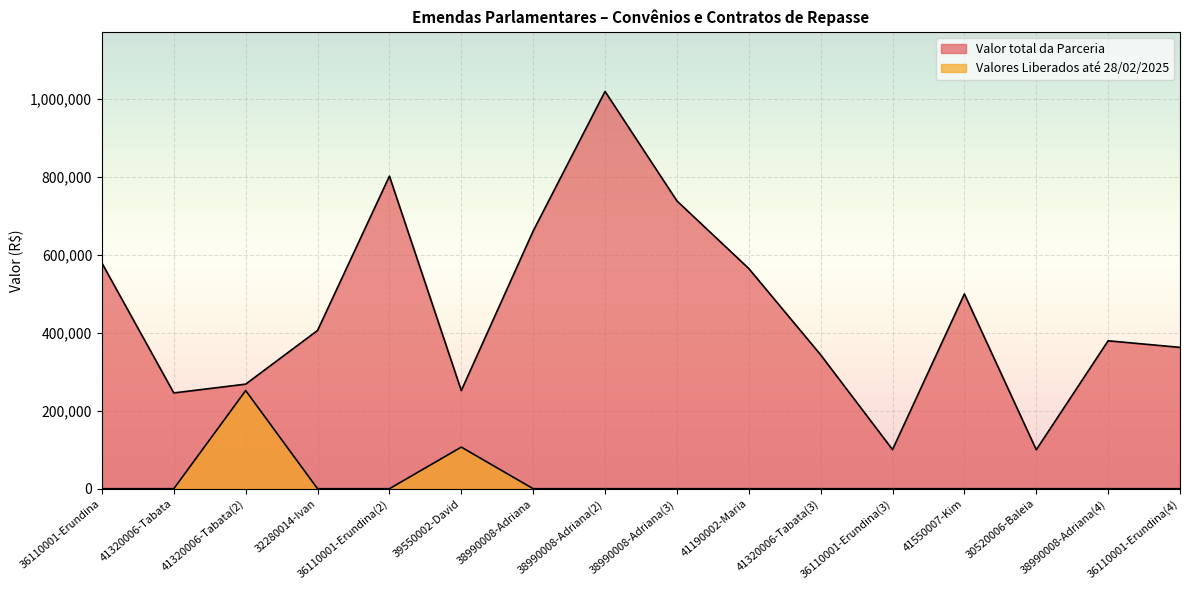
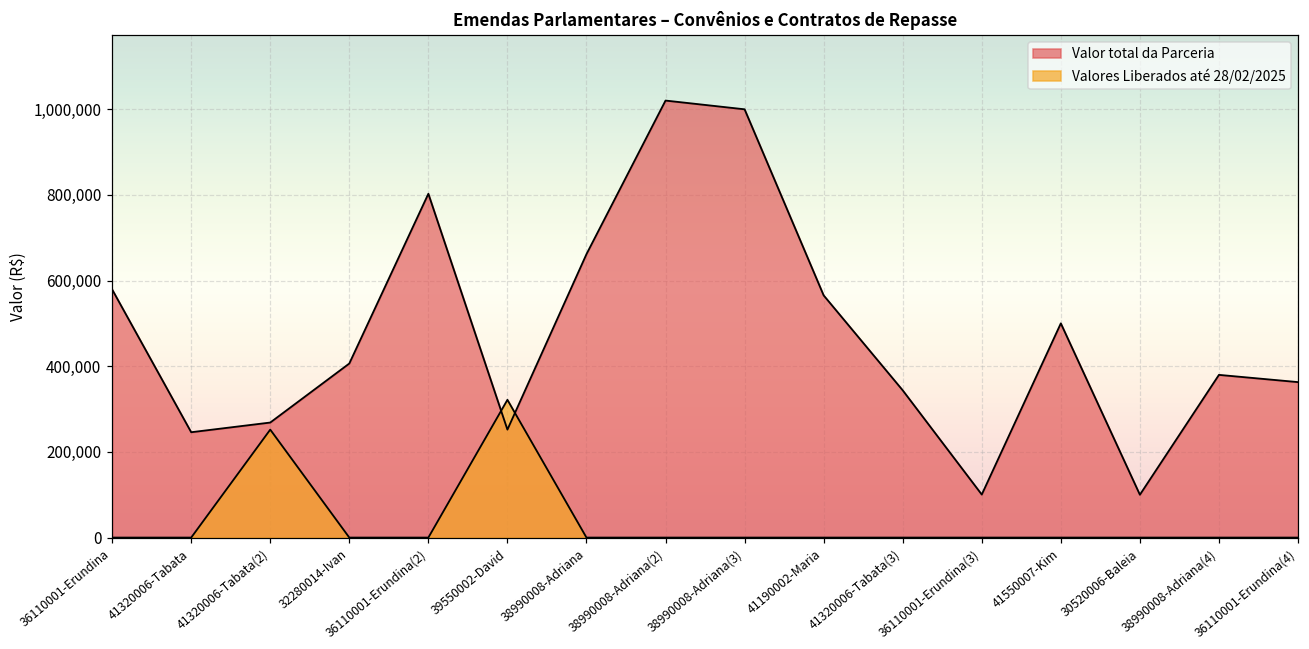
  {
    "Valor total da Parceria": {
      "36110001-Erundina": "580,000",
      "41320006-Tabata": "250,000",
      "41320006-Tabata(2)": "270,000",
      "32280014-Ivan": "410,000",
      "36110001-Erundina(2)": "800,000",
      "39550002-David": "250,000",
      "38990008-Adriana": "660,000",
      "38990008-Adriana(2)": "1,020,000",
-     "38990008-Adriana(3)": "740,000",
+     "38990008-Adriana(3)": "1,000,000",
      "41190002-Maria": "570,000",
      "41320006-Tabata(3)": "340,000",
      "36110001-Erundina(3)": "100,000",
      "41550007-Kim": "500,000",
      "30520006-Baleia": "100,000",
      "38990008-Adriana(4)": "380,000",
      "36110001-Erundina(4)": "360,000"
    },
    "Valores Liberados até 28/02/2025": {
      "36110001-Erundina": "0",
      "41320006-Tabata": "0",
      "41320006-Tabata(2)": "250,000",
      "32280014-Ivan": "0",
      "36110001-Erundina(2)": "0",
-     "39550002-David": "110,000",
+     "39550002-David": "320,000",
      "38990008-Adriana": "0",
      "38990008-Adriana(2)": "0",
      "38990008-Adriana(3)": "0",
      "41190002-Maria": "0",
      "41320006-Tabata(3)": "0",
      "36110001-Erundina(3)": "0",
      "41550007-Kim": "0",
      "30520006-Baleia": "0",
      "38990008-Adriana(4)": "0",
      "36110001-Erundina(4)": "0"
    }
  }
